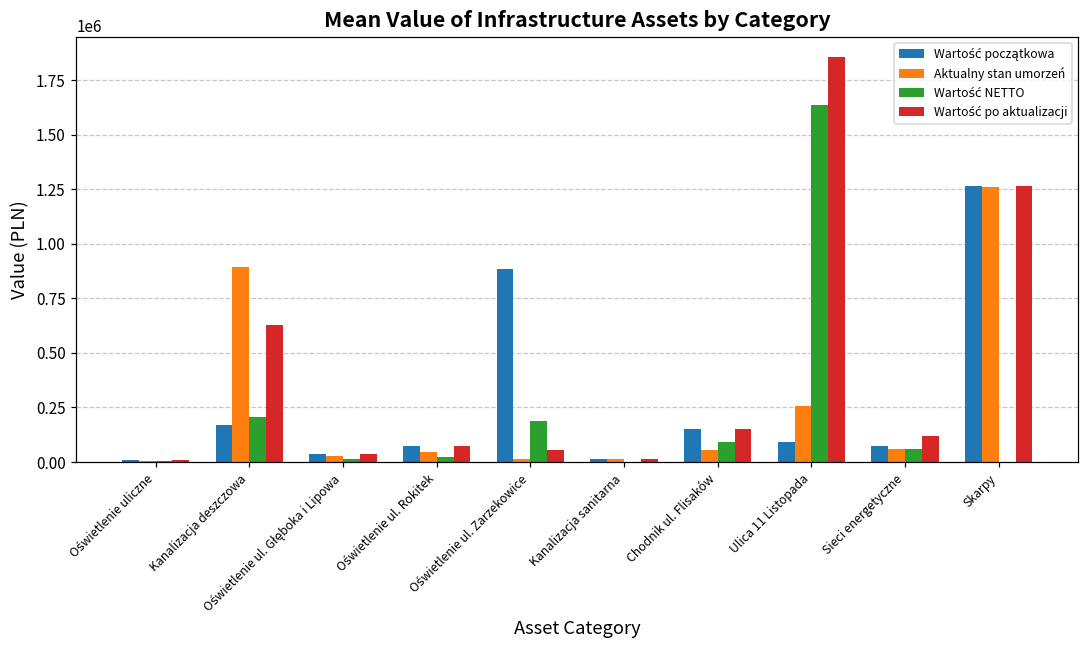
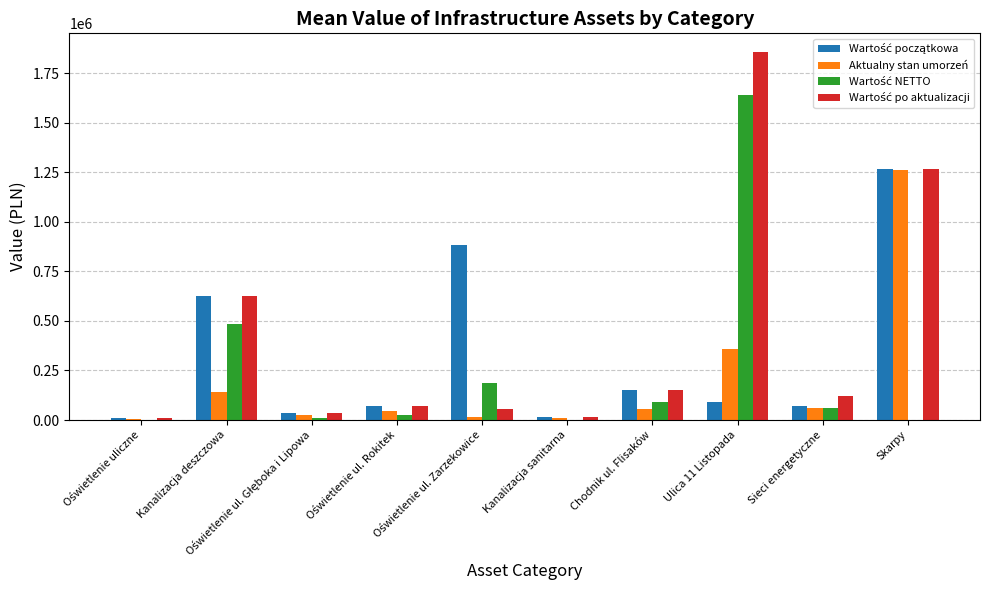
  {
    "Wartość początkowa": {
-     "Kanalizacja deszczowa": 170000,
+     "Kanalizacja deszczowa": 630000,
      "Oświetlenie ul. Głęboka i Lipowa": 40000,
      "Oświetlenie ul. Rokitek": 70000,
      "Oświetlenie ul. Zarzekowice": 880000,
      "Kanalizacja sanitarna": 10000,
      "Chodnik ul. Flisaków": 150000,
      "Ulica 11 Listopada": 90000,
      "Sieci energetyczne": 70000,
      "Skarpy": 1260000
    },
    "Aktualny stan umorzeń": {
-     "Kanalizacja deszczowa": 900000,
+     "Kanalizacja deszczowa": 140000,
      "Oświetlenie ul. Głęboka i Lipowa": 30000,
      "Oświetlenie ul. Rokitek": 50000,
      "Oświetlenie ul. Zarzekowice": 10000,
      "Chodnik ul. Flisaków": 60000,
-     "Ulica 11 Listopada": 260000,
+     "Ulica 11 Listopada": 360000,
      "Sieci energetyczne": 60000,
      "Skarpy": 1260000
    },
    "Wartość NETTO": {
-     "Kanalizacja deszczowa": 210000,
+     "Kanalizacja deszczowa": 490000,
      "Oświetlenie ul. Rokitek": 30000,
      "Oświetlenie ul. Zarzekowice": 190000,
      "Chodnik ul. Flisaków": 90000,
      "Ulica 11 Listopada": 1640000,
      "Sieci energetyczne": 60000
    },
    "Wartość po aktualizacji": {
      "Kanalizacja deszczowa": 630000,
      "Oświetlenie ul. Głęboka i Lipowa": 40000,
      "Oświetlenie ul. Rokitek": 70000,
      "Oświetlenie ul. Zarzekowice": 50000,
      "Kanalizacja sanitarna": 10000,
      "Chodnik ul. Flisaków": 150000,
      "Ulica 11 Listopada": 1860000,
      "Sieci energetyczne": 120000,
      "Skarpy": 1260000
    }
  }
